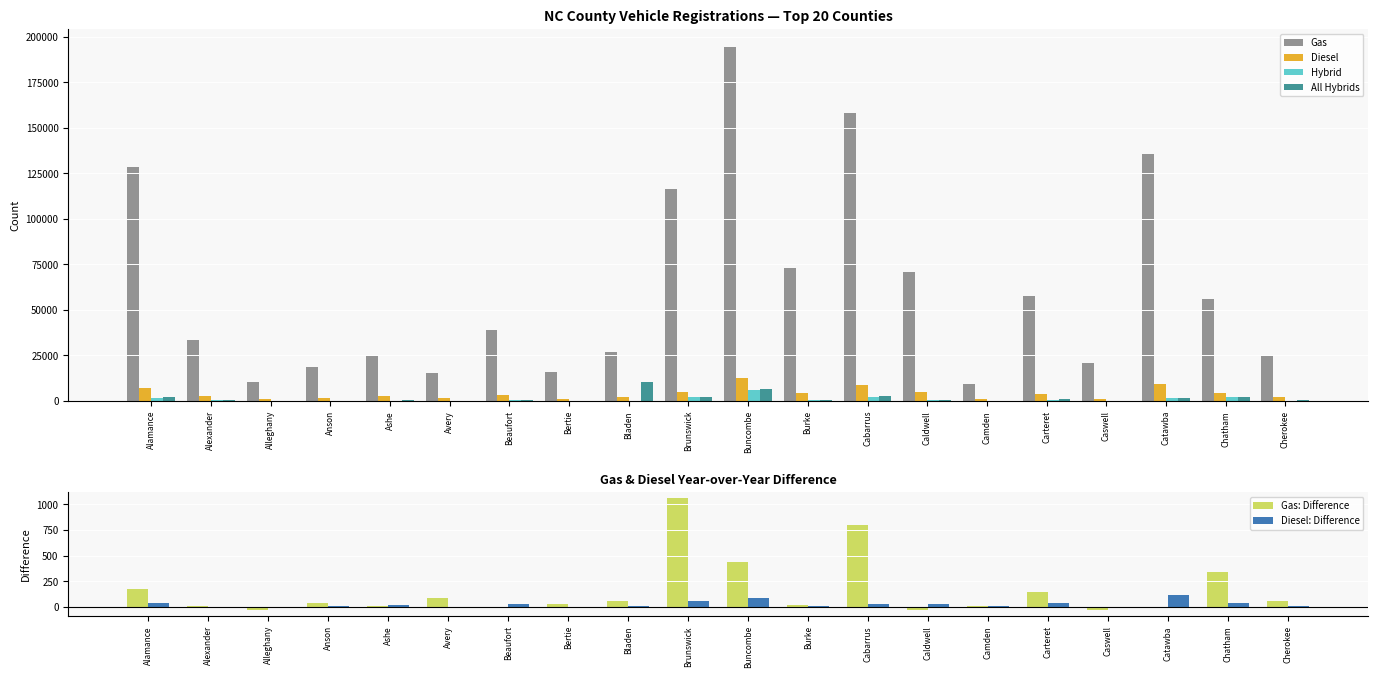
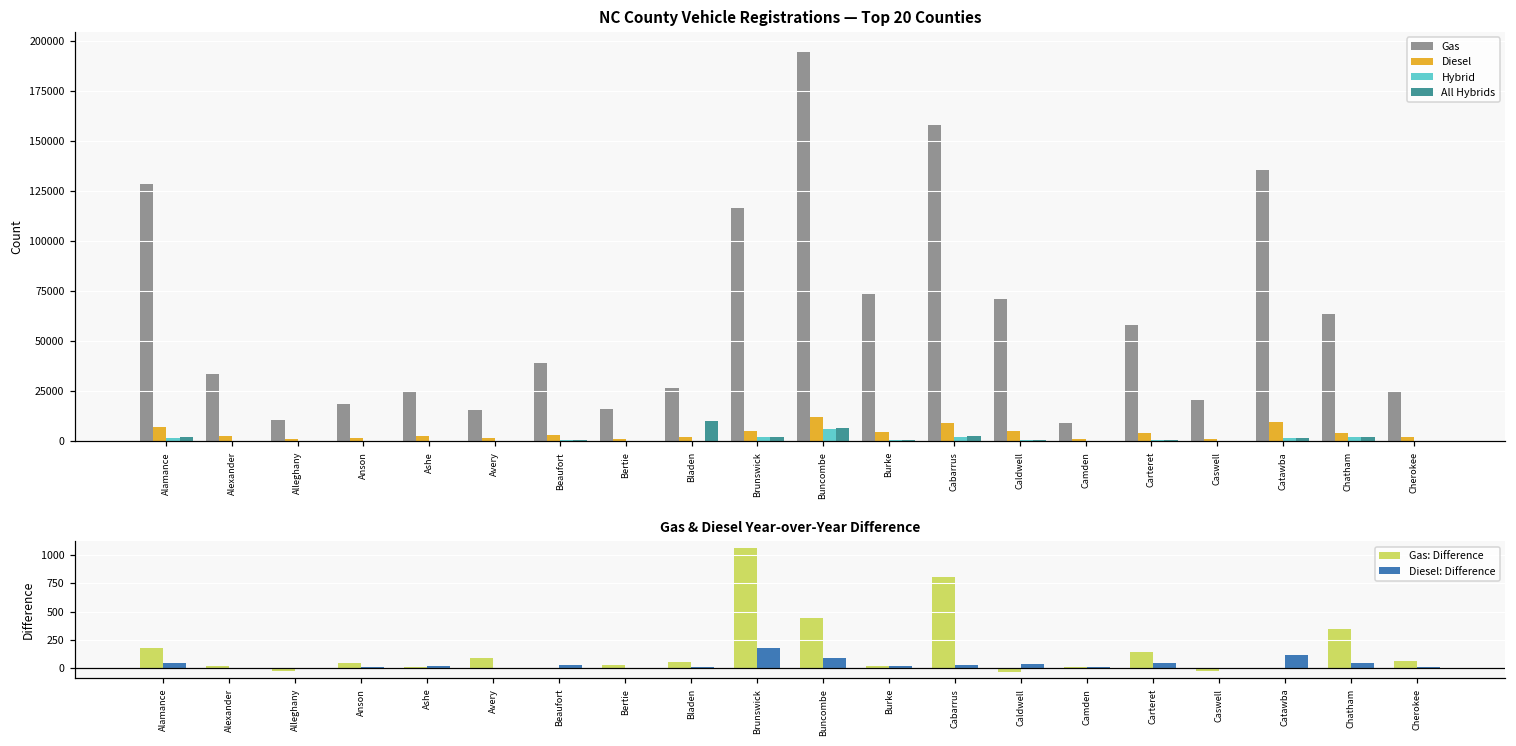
  {
    "NC County Vehicle Registrations — Top 20 Counties": {
      "Gas": {
        "Alamance": 128000,
        "Alexander": 34000,
        "Alleghany": 11000,
        "Anson": 19000,
        "Ashe": 25000,
        "Avery": 16000,
        "Beaufort": 39000,
        "Bertie": 16000,
        "Bladen": 27000,
        "Brunswick": 116000,
        "Buncombe": 195000,
        "Burke": 73000,
        "Cabarrus": 158000,
        "Caldwell": 71000,
        "Camden": 9000,
        "Carteret": 58000,
        "Caswell": 21000,
        "Catawba": 136000,
-       "Chatham": 56000,
+       "Chatham": 64000,
        "Cherokee": 25000
      },
      "Diesel": {
        "Alamance": 7000,
        "Alexander": 3000,
        "Anson": 1000,
        "Ashe": 2000,
        "Avery": 2000,
        "Beaufort": 3000,
        "Bladen": 2000,
        "Brunswick": 5000,
        "Buncombe": 12000,
        "Burke": 4000,
        "Cabarrus": 9000,
        "Caldwell": 5000,
        "Carteret": 4000,
        "Catawba": 9000,
        "Chatham": 4000,
        "Cherokee": 2000
      },
      "Hybrid": {
        "Alamance": 2000,
        "Brunswick": 2000,
        "Buncombe": 6000,
        "Cabarrus": 2000,
        "Catawba": 2000,
        "Chatham": 2000
      },
      "All Hybrids": {
        "Alamance": 2000,
        "Bladen": 10000,
        "Brunswick": 2000,
        "Buncombe": 7000,
        "Cabarrus": 2000,
        "Catawba": 2000,
        "Chatham": 2000
      }
    },
    "Gas & Diesel Year-over-Year Difference": {
      "Gas: Difference": {
        "Alamance": 180,
        "Alleghany": -30,
        "Anson": 40,
        "Avery": 90,
        "Beaufort": 0,
        "Bertie": 30,
        "Bladen": 60,
        "Brunswick": 1070,
        "Buncombe": 440,
        "Cabarrus": 800,
        "Caldwell": -30,
        "Carteret": 150,
        "Caswell": -30,
        "Chatham": 340,
        "Cherokee": 60
      },
      "Diesel: Difference": {
        "Alamance": 40,
        "Alleghany": 0,
        "Beaufort": 30,
-       "Brunswick": 60,
+       "Brunswick": 180,
        "Buncombe": 90,
        "Cabarrus": 30,
        "Caldwell": 30,
        "Carteret": 40,
        "Catawba": 120,
        "Chatham": 40
      }
    }
  }
